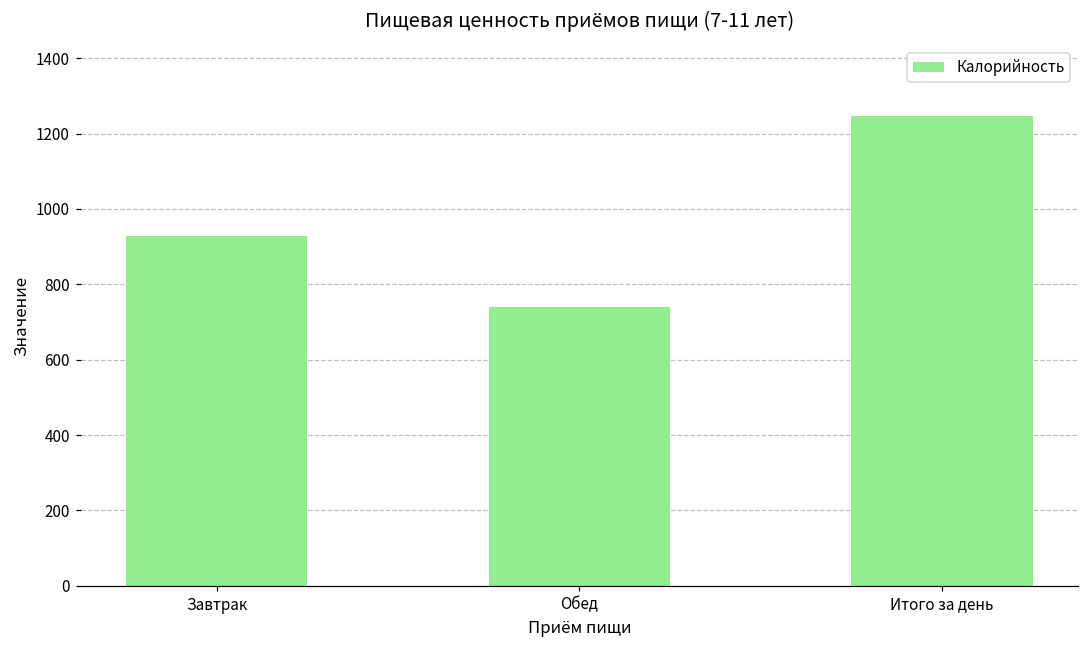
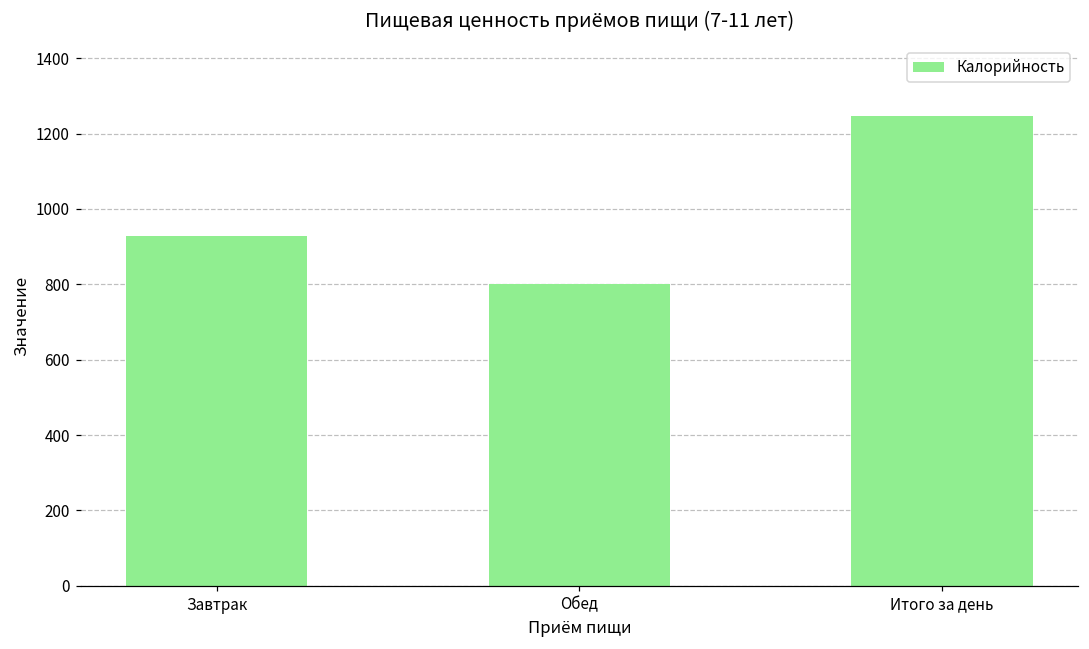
  {
    "Завтрак": 930,
-   "Обед": 740,
+   "Обед": 800,
    "Итого за день": 1250
  }
